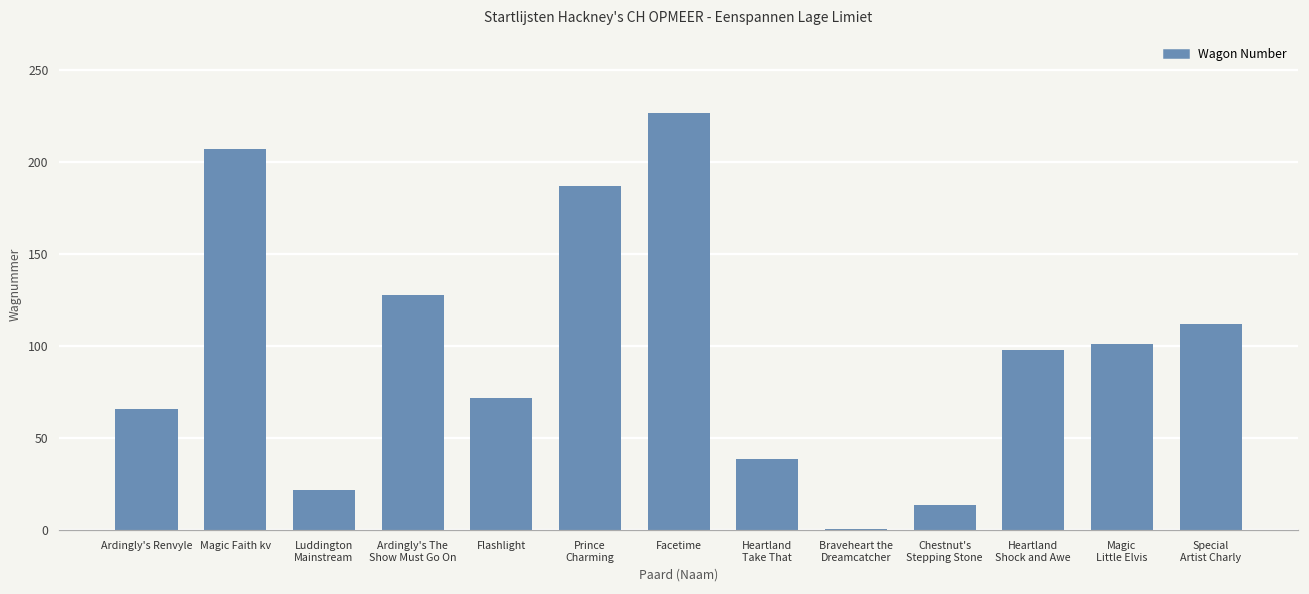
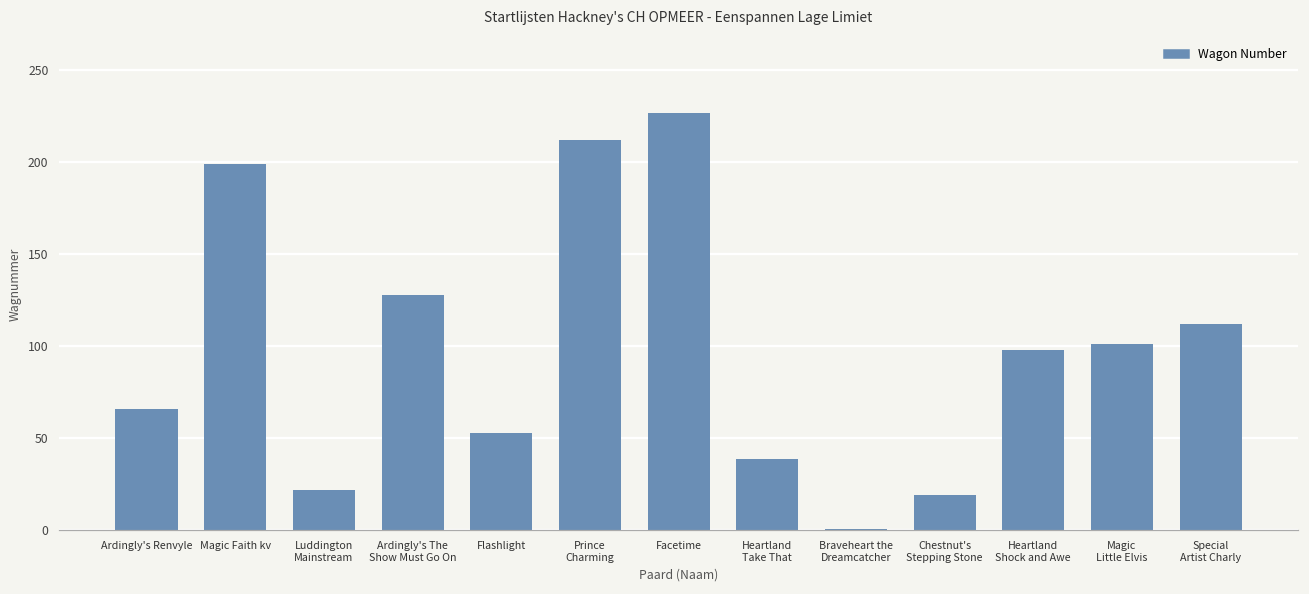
  {
    "Ardingly's Renvyle": 66,
-   "Magic Faith kv": 207,
+   "Magic Faith kv": 199,
    "Luddington Mainstream": 22,
    "Ardingly's The Show Must Go On": 128,
-   "Flashlight": 72,
-   "Prince Charming": 187,
+   "Flashlight": 53,
+   "Prince Charming": 212,
    "Facetime": 227,
    "Heartland Take That": 39,
-   "Chestnut's Stepping Stone": 14,
+   "Chestnut's Stepping Stone": 19,
    "Heartland Shock and Awe": 98,
    "Magic Little Elvis": 101,
    "Special Artist Charly": 112
  }
